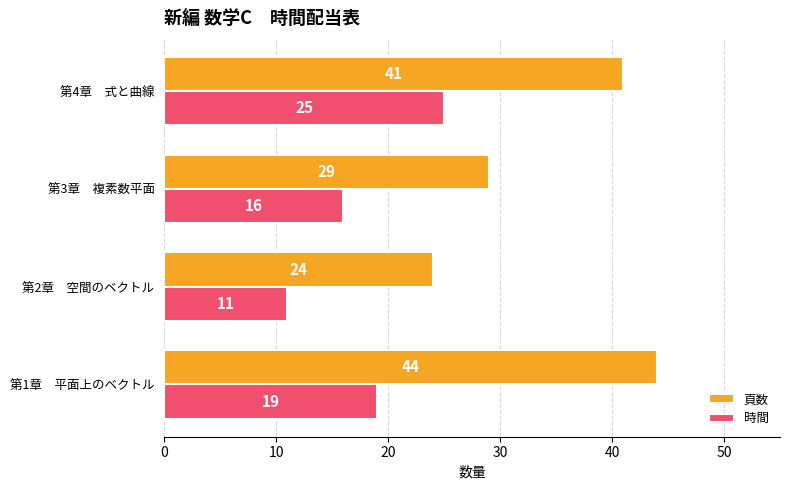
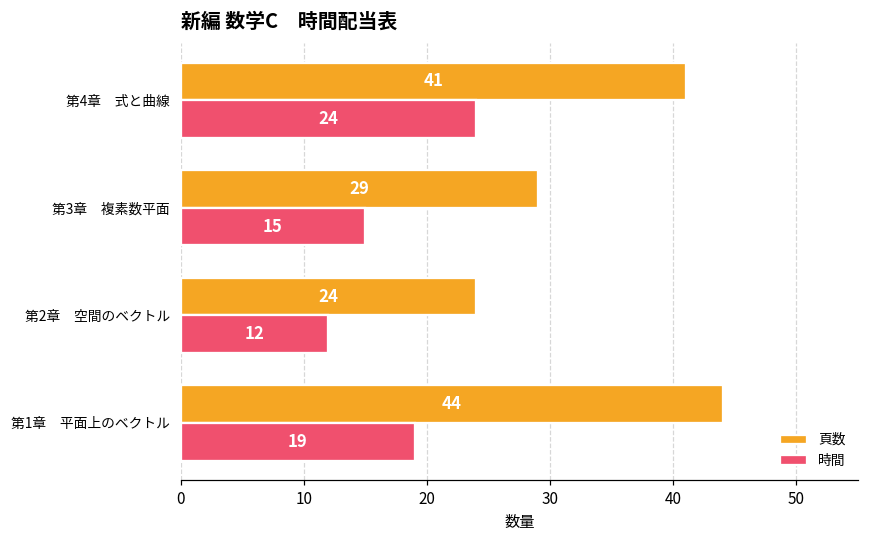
  {
    "頁数": {
      "第4章 式と曲線": 41,
      "第3章 複素数平面": 29,
      "第2章 空間のベクトル": 24,
      "第1章 平面上のベクトル": 44
    },
    "時間": {
-     "第4章 式と曲線": 25,
-     "第3章 複素数平面": 16,
-     "第2章 空間のベクトル": 11,
+     "第4章 式と曲線": 24,
+     "第3章 複素数平面": 15,
+     "第2章 空間のベクトル": 12,
      "第1章 平面上のベクトル": 19
    }
  }
